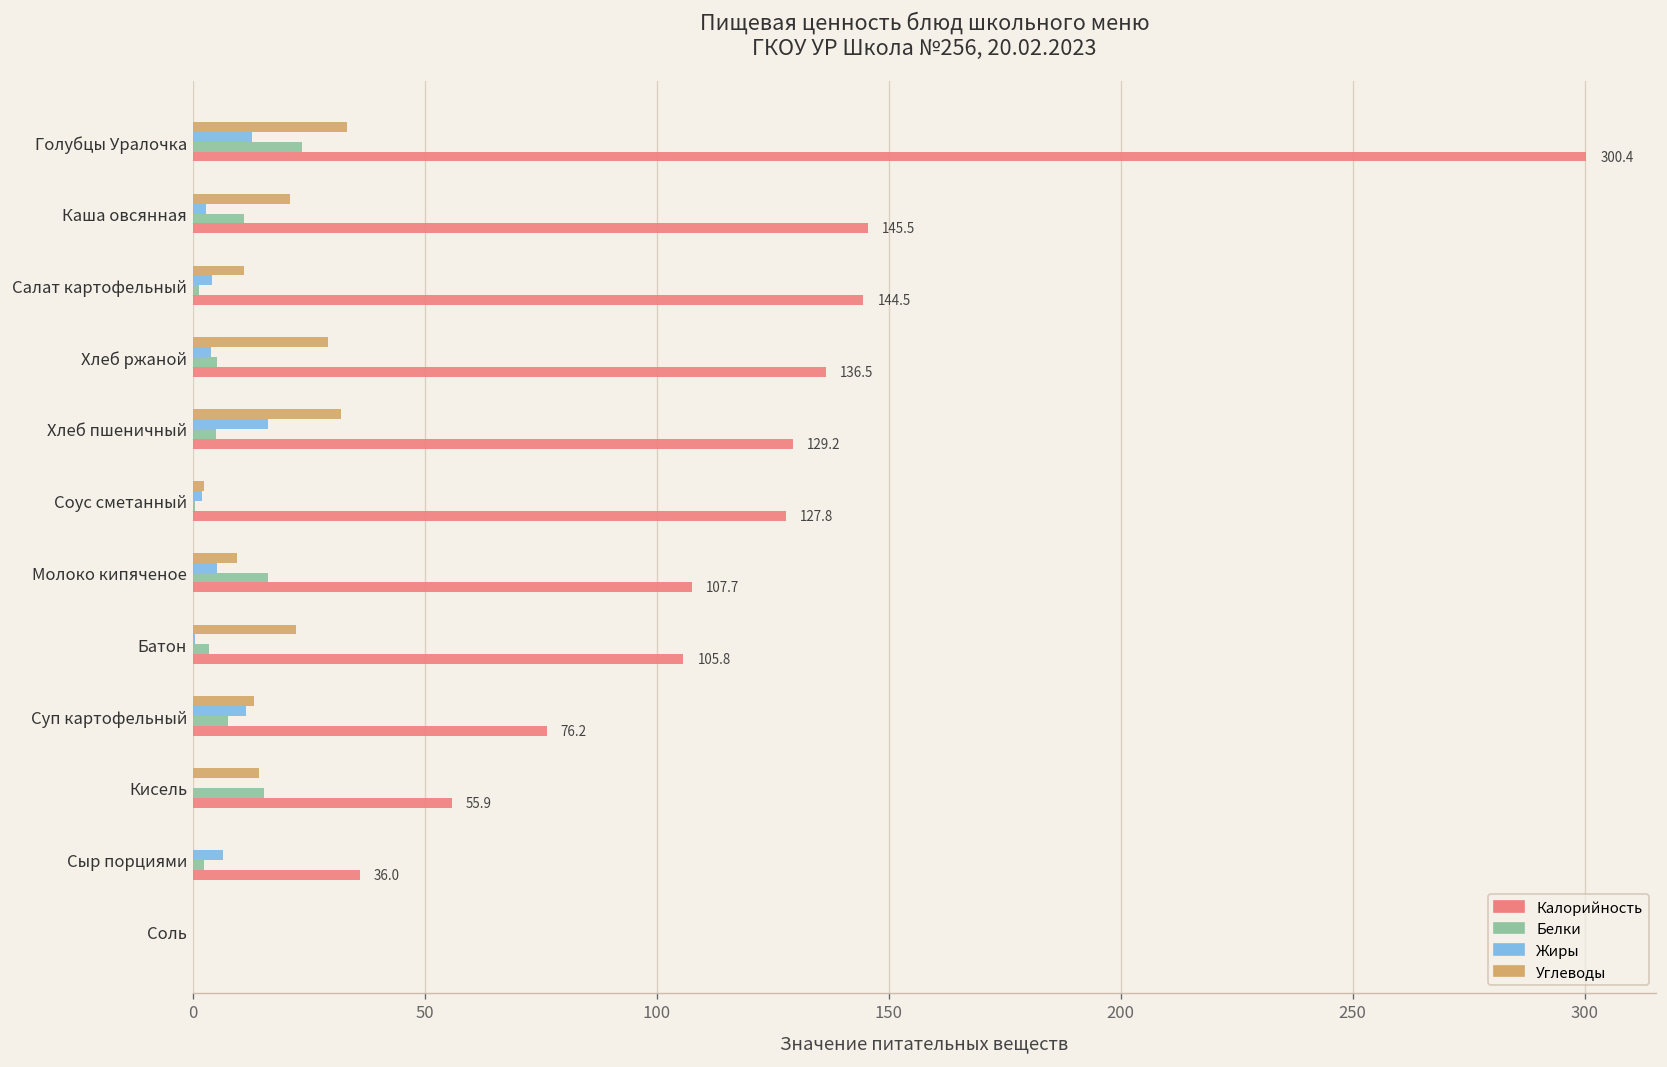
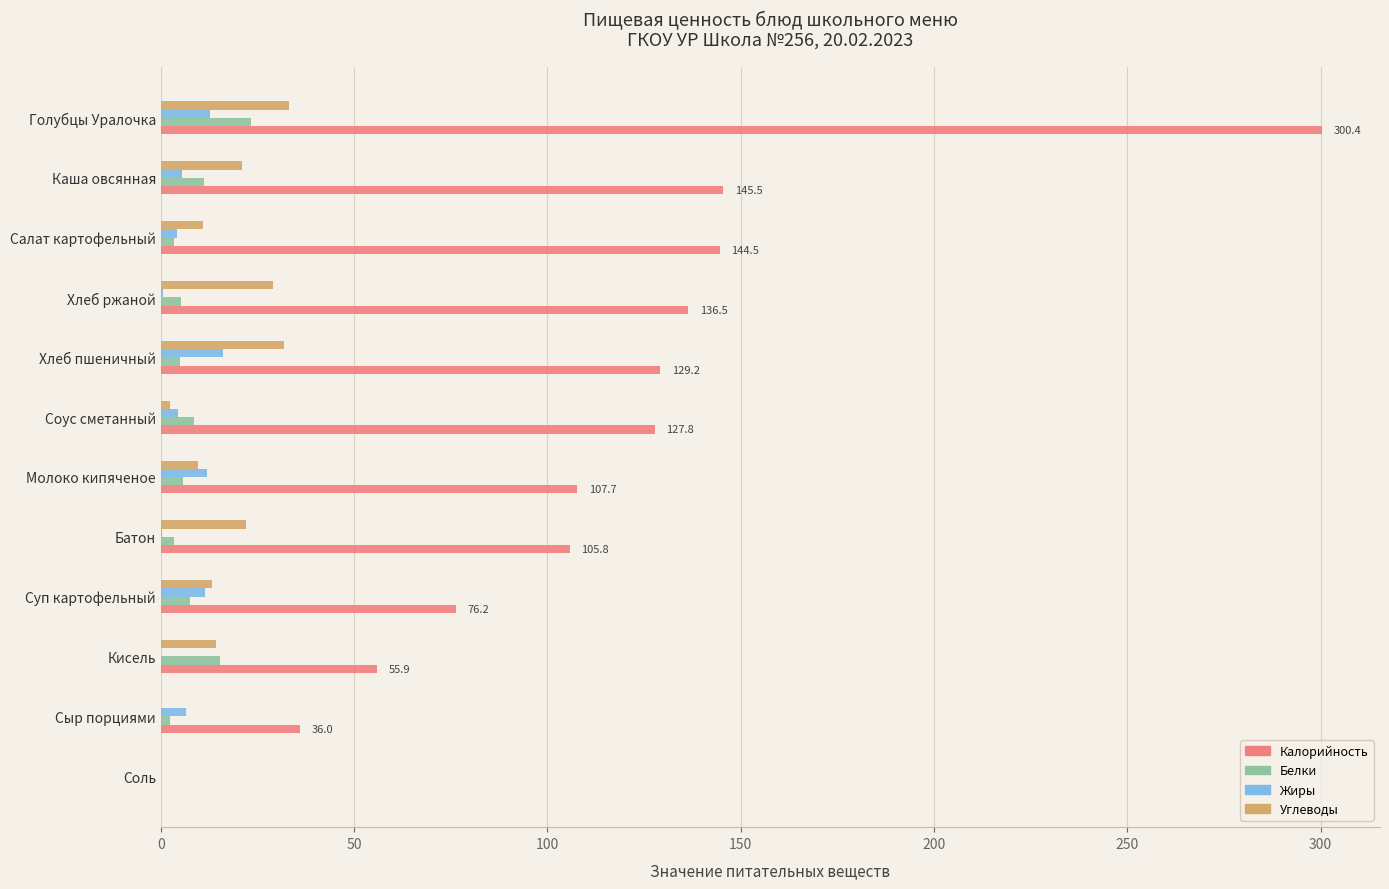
  {
    "Белки": {
      "Голубцы Уралочка": 23,
      "Каша овсянная": 11,
-     "Салат картофельный": 1,
+     "Салат картофельный": 3,
      "Хлеб ржаной": 5,
      "Хлеб пшеничный": 5,
-     "Соус сметанный": 1,
-     "Молоко кипяченое": 16,
+     "Соус сметанный": 9,
+     "Молоко кипяченое": 6,
      "Батон": 3,
      "Суп картофельный": 8,
      "Кисель": 15,
      "Сыр порциями": 2,
      "Соль": 0
    },
    "Жиры": {
      "Голубцы Уралочка": 13,
-     "Каша овсянная": 3,
+     "Каша овсянная": 5,
      "Салат картофельный": 4,
-     "Хлеб ржаной": 4,
+     "Хлеб ржаной": 1,
      "Хлеб пшеничный": 16,
-     "Соус сметанный": 2,
-     "Молоко кипяченое": 5,
+     "Соус сметанный": 4,
+     "Молоко кипяченое": 12,
      "Суп картофельный": 11,
      "Кисель": 0,
      "Сыр порциями": 7,
      "Соль": 0
    }
  }
